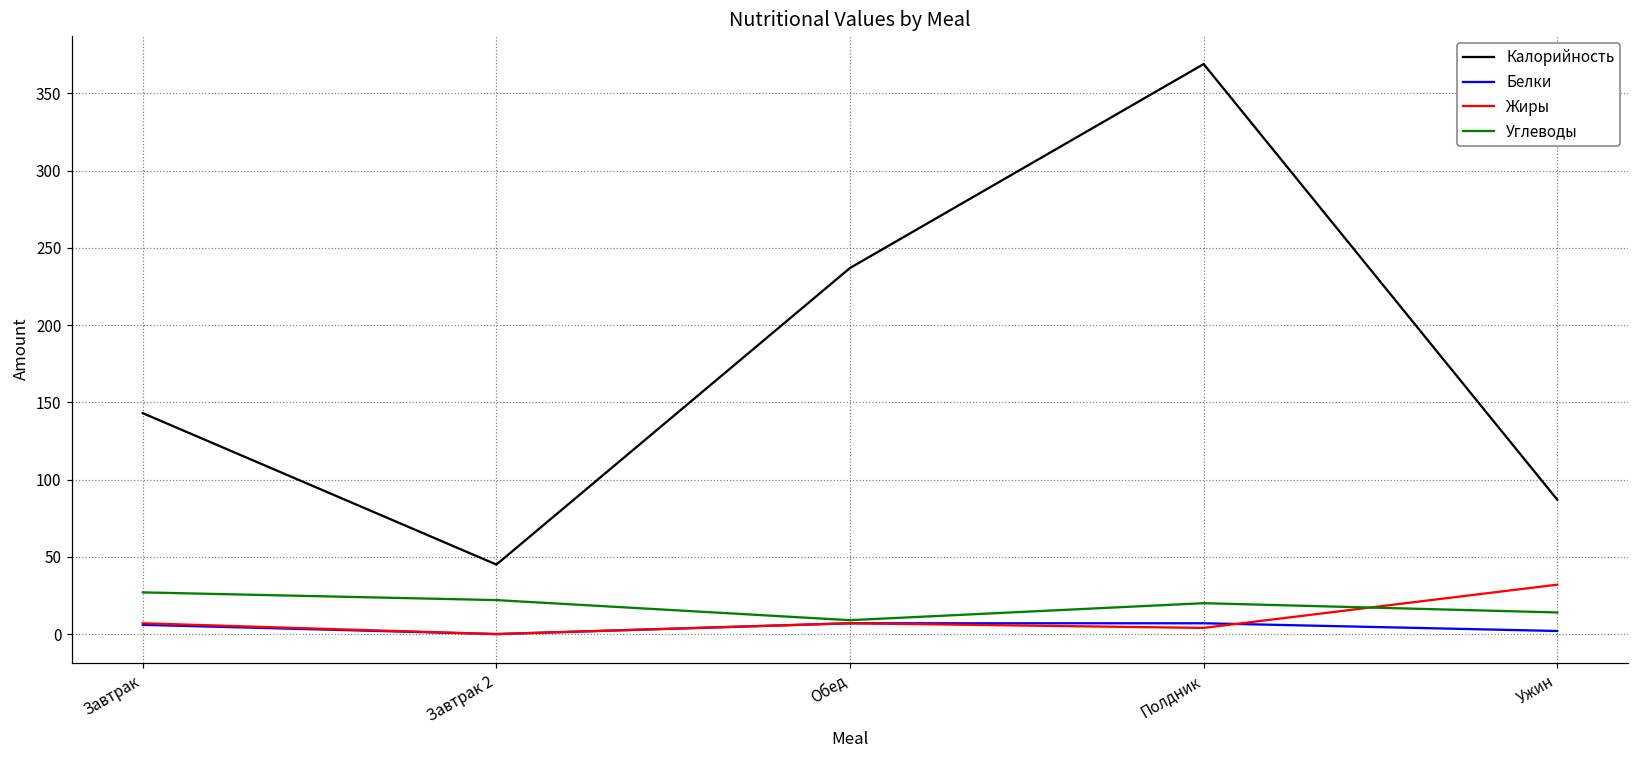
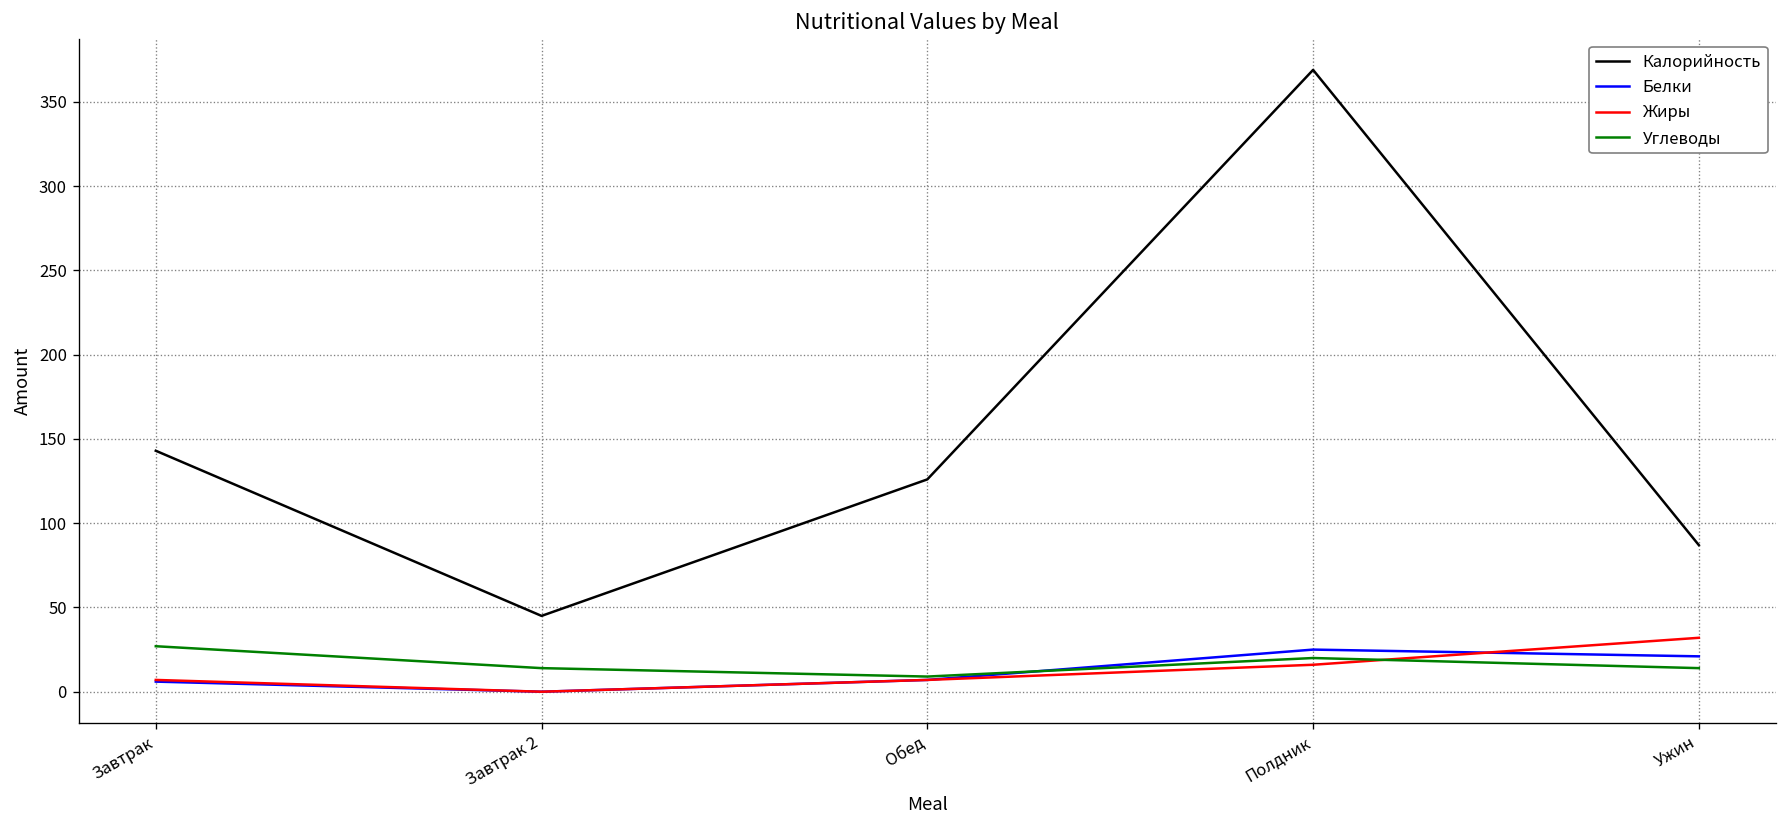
  {
    "Калорийность": {
      "Завтрак": 143,
      "Завтрак 2": 45,
-     "Обед": 237,
+     "Обед": 126,
      "Полдник": 369,
      "Ужин": 87
    },
    "Белки": {
-     "Полдник": 7,
-     "Ужин": 2
+     "Полдник": 25,
+     "Ужин": 21
    },
    "Жиры": {
-     "Полдник": 4,
+     "Полдник": 16,
      "Ужин": 32
    },
    "Углеводы": {
      "Завтрак": 27,
-     "Завтрак 2": 22,
+     "Завтрак 2": 14,
      "Обед": 9,
      "Полдник": 20,
      "Ужин": 14
    }
  }
